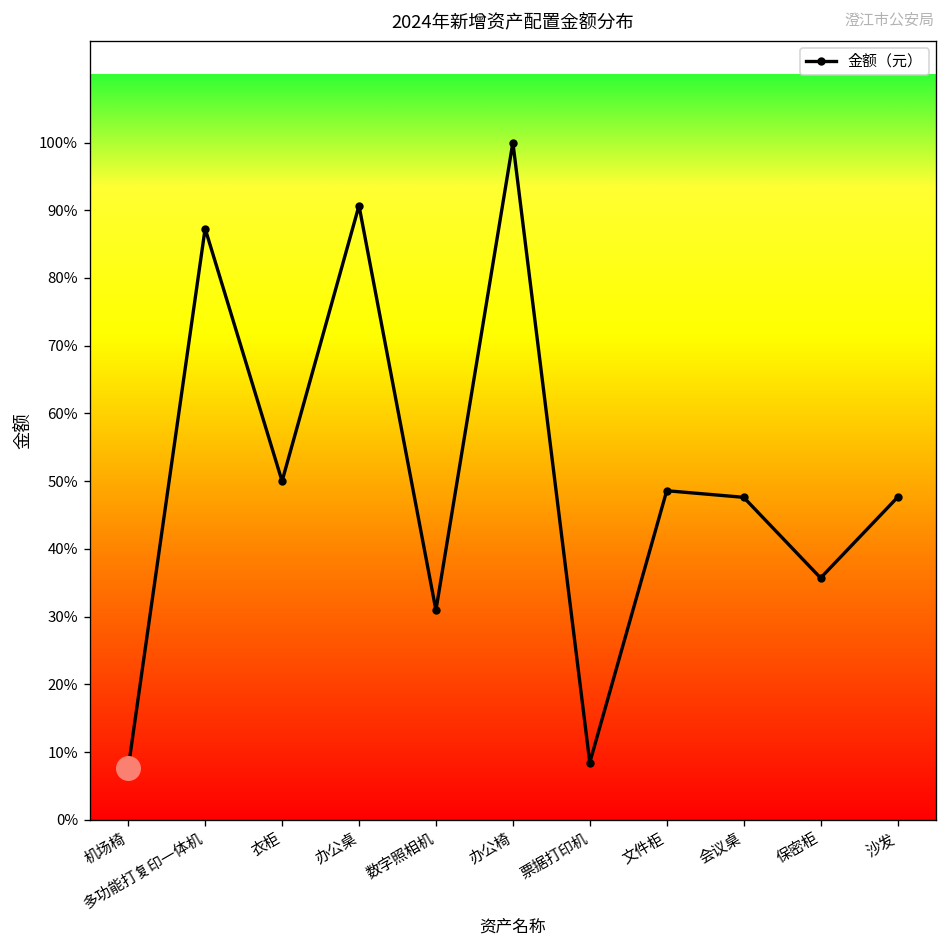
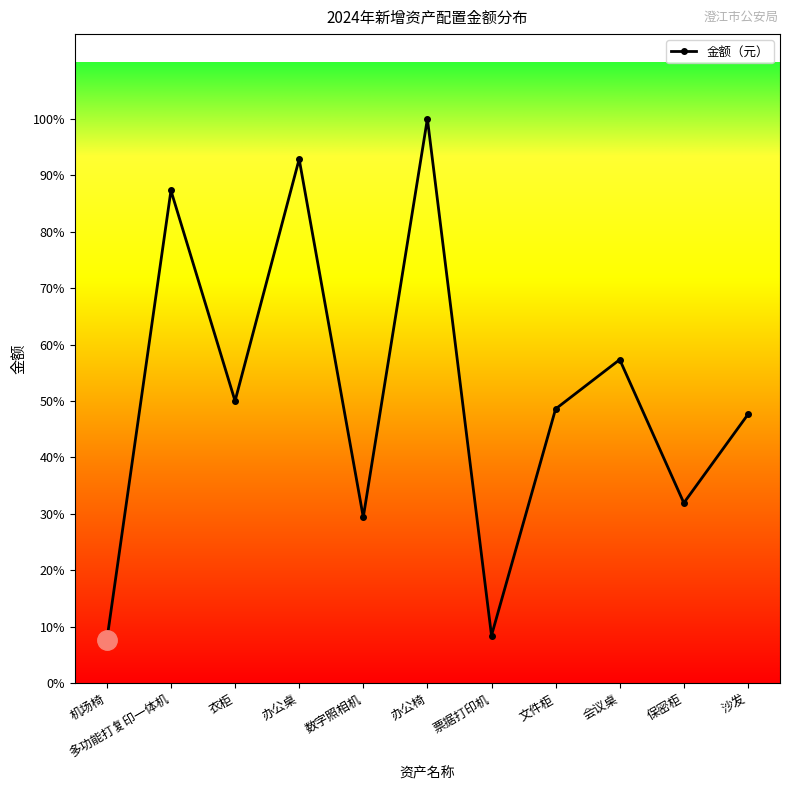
  {
    "金额（元）": {
      "多功能打复印一体机": "87%",
      "衣柜": "50%",
-     "办公桌": "91%",
-     "数字照相机": "31%",
+     "办公桌": "93%",
+     "数字照相机": "29%",
      "办公椅": "100%",
      "票据打印机": "8%",
      "文件柜": "49%",
-     "会议桌": "48%",
-     "保密柜": "36%",
+     "会议桌": "57%",
+     "保密柜": "32%",
      "沙发": "48%"
    }
  }
